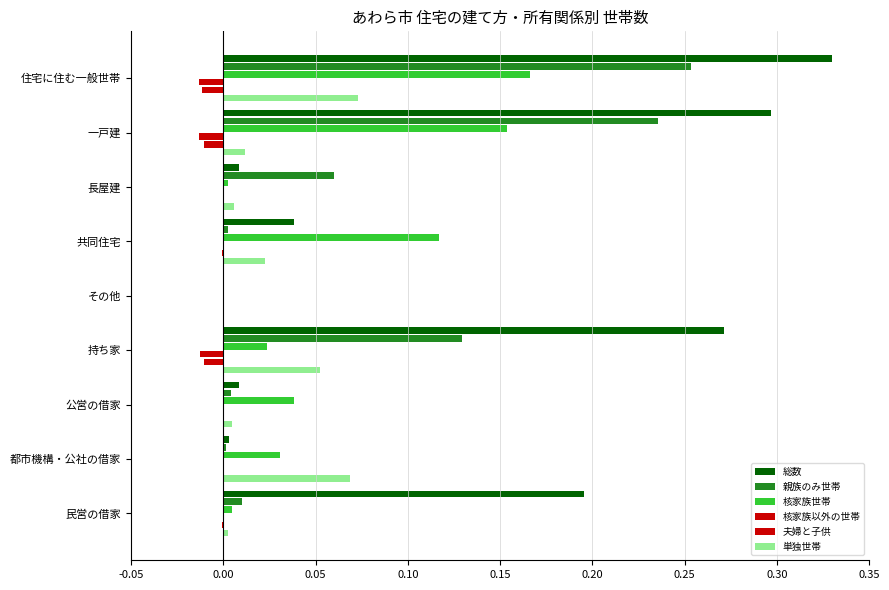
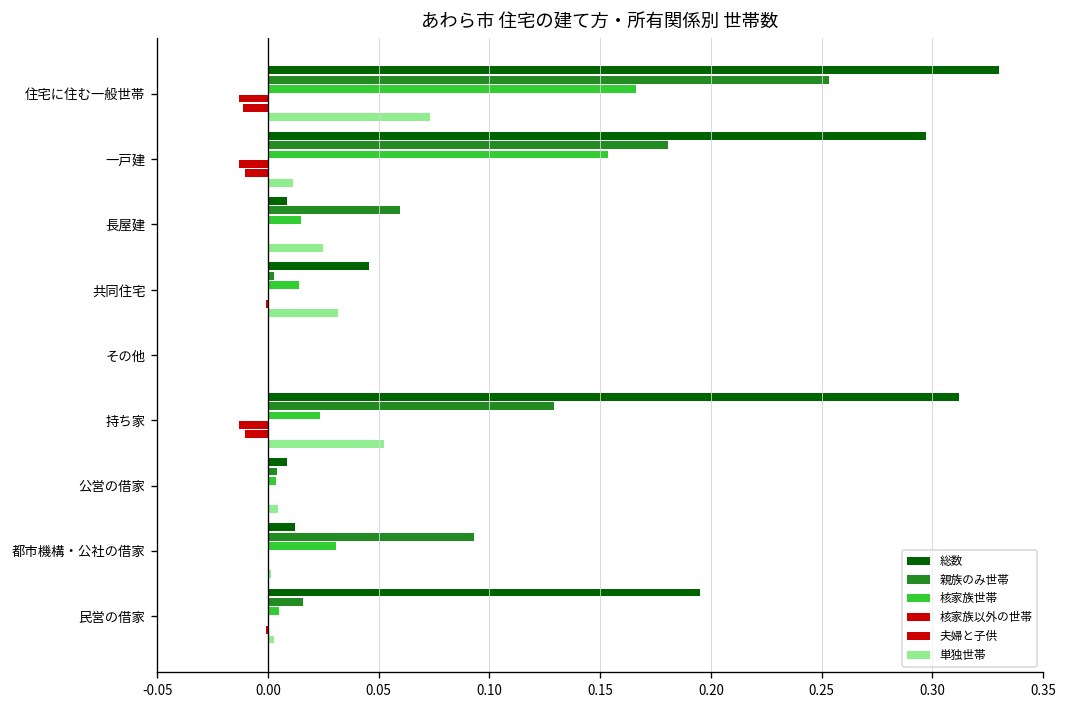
  {
    "総数": {
      "住宅に住む一般世帯": 0.330,
      "一戸建": 0.297,
      "長屋建": 0.009,
-     "共同住宅": 0.038,
-     "持ち家": 0.272,
+     "共同住宅": 0.046,
+     "持ち家": 0.312,
      "公営の借家": 0.009,
-     "都市機構・公社の借家": 0.003,
+     "都市機構・公社の借家": 0.012,
      "民営の借家": 0.195
    },
    "親族のみ世帯": {
      "住宅に住む一般世帯": 0.253,
-     "一戸建": 0.235,
+     "一戸建": 0.180,
      "長屋建": 0.060,
      "共同住宅": 0.003,
      "持ち家": 0.129,
      "公営の借家": 0.004,
-     "都市機構・公社の借家": 0.002,
-     "民営の借家": 0.010
+     "都市機構・公社の借家": 0.093,
+     "民営の借家": 0.016
    },
    "核家族世帯": {
      "住宅に住む一般世帯": 0.166,
      "一戸建": 0.154,
-     "長屋建": 0.003,
-     "共同住宅": 0.117,
+     "長屋建": 0.015,
+     "共同住宅": 0.014,
      "持ち家": 0.024,
-     "公営の借家": 0.038,
+     "公営の借家": 0.004,
      "都市機構・公社の借家": 0.031,
      "民営の借家": 0.005
    },
    "単独世帯": {
      "住宅に住む一般世帯": 0.073,
      "一戸建": 0.012,
-     "長屋建": 0.006,
-     "共同住宅": 0.022,
+     "長屋建": 0.025,
+     "共同住宅": 0.032,
      "持ち家": 0.052,
      "公営の借家": 0.005,
-     "都市機構・公社の借家": 0.069,
+     "都市機構・公社の借家": 0.001,
      "民営の借家": 0.003
    }
  }
